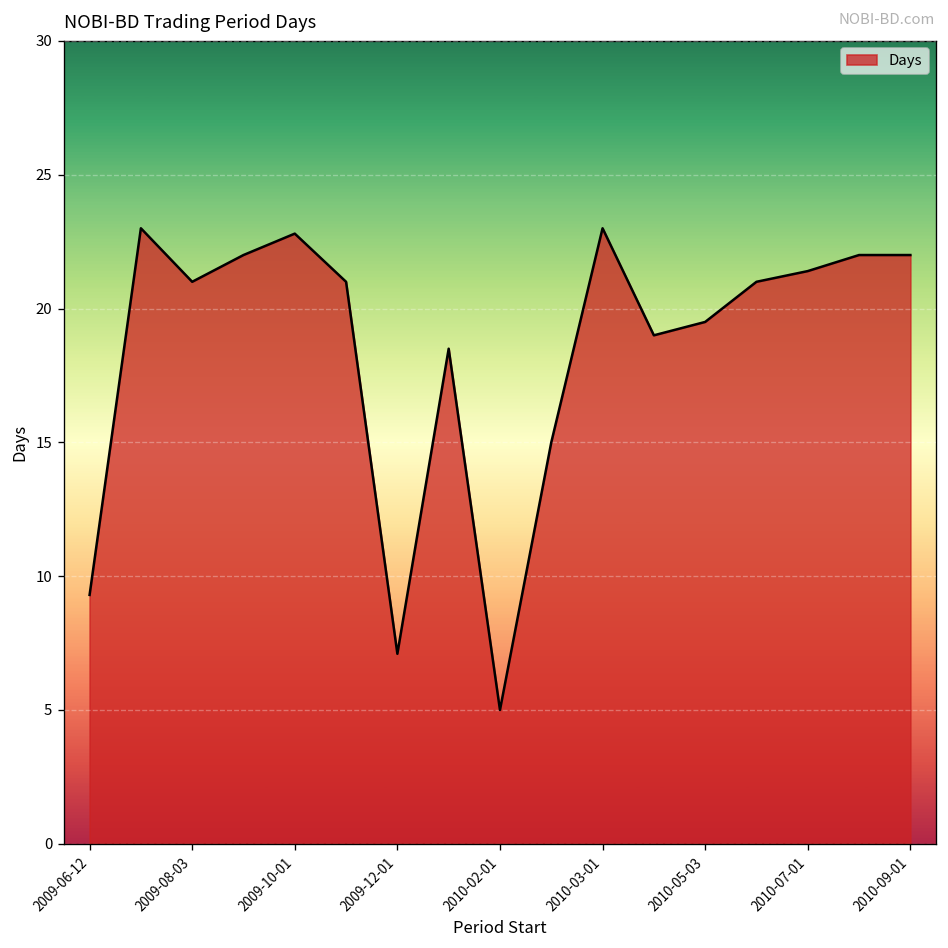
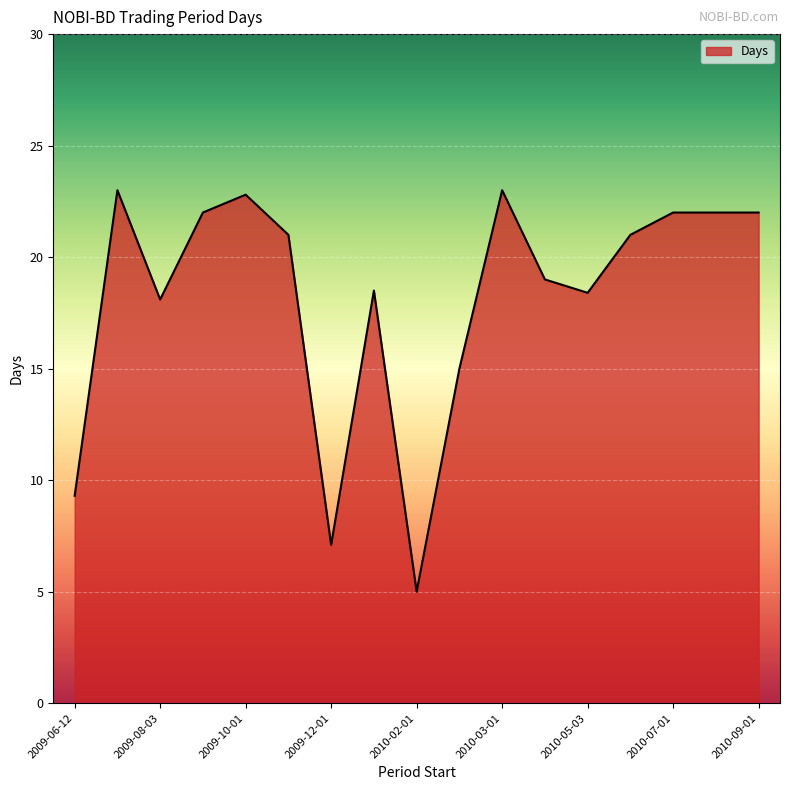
  {
    "2009-06-12": 9.3,
-   "2009-08-03": 21.0,
+   "2009-08-03": 18.1,
    "2009-10-01": 22.8,
    "2009-12-01": 7.1,
    "2010-02-01": 5.0,
    "2010-03-01": 23.0,
-   "2010-05-03": 19.5,
-   "2010-07-01": 21.4,
+   "2010-05-03": 18.4,
+   "2010-07-01": 22.0,
    "2010-09-01": 22.0
  }
